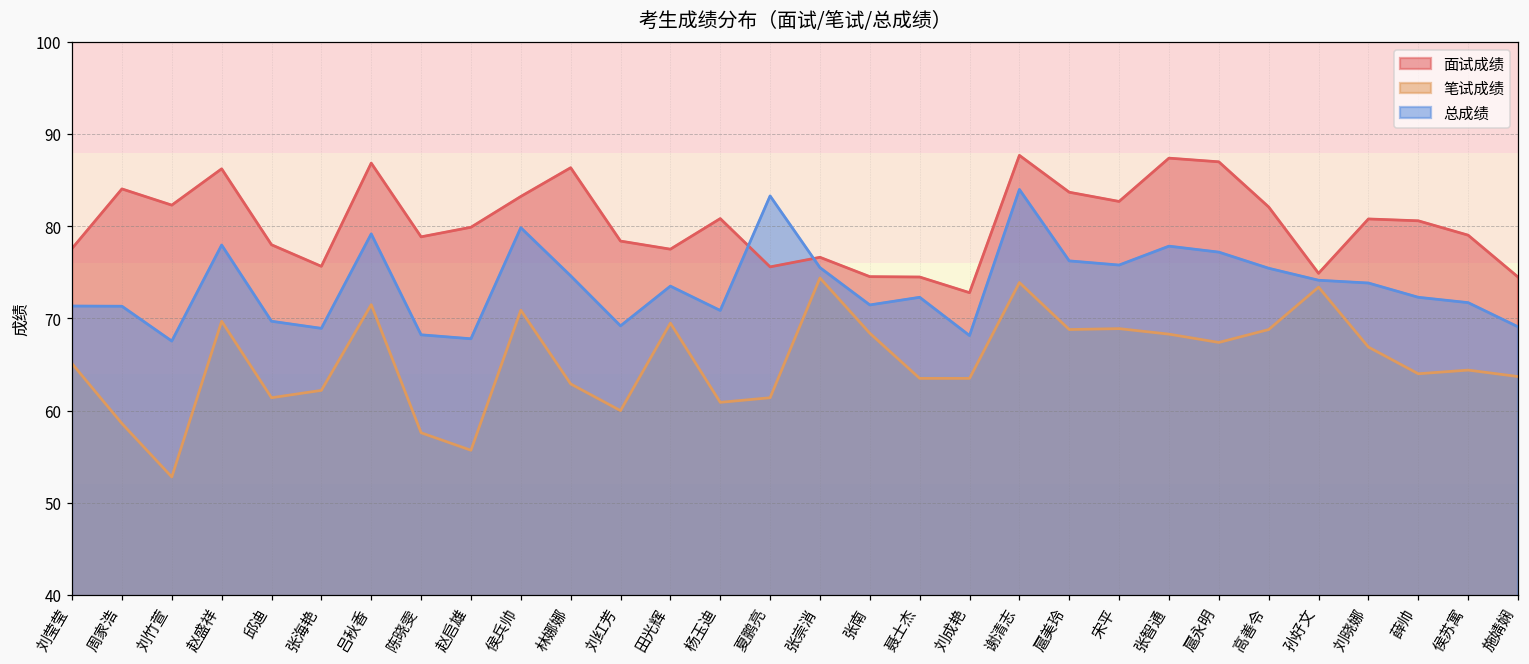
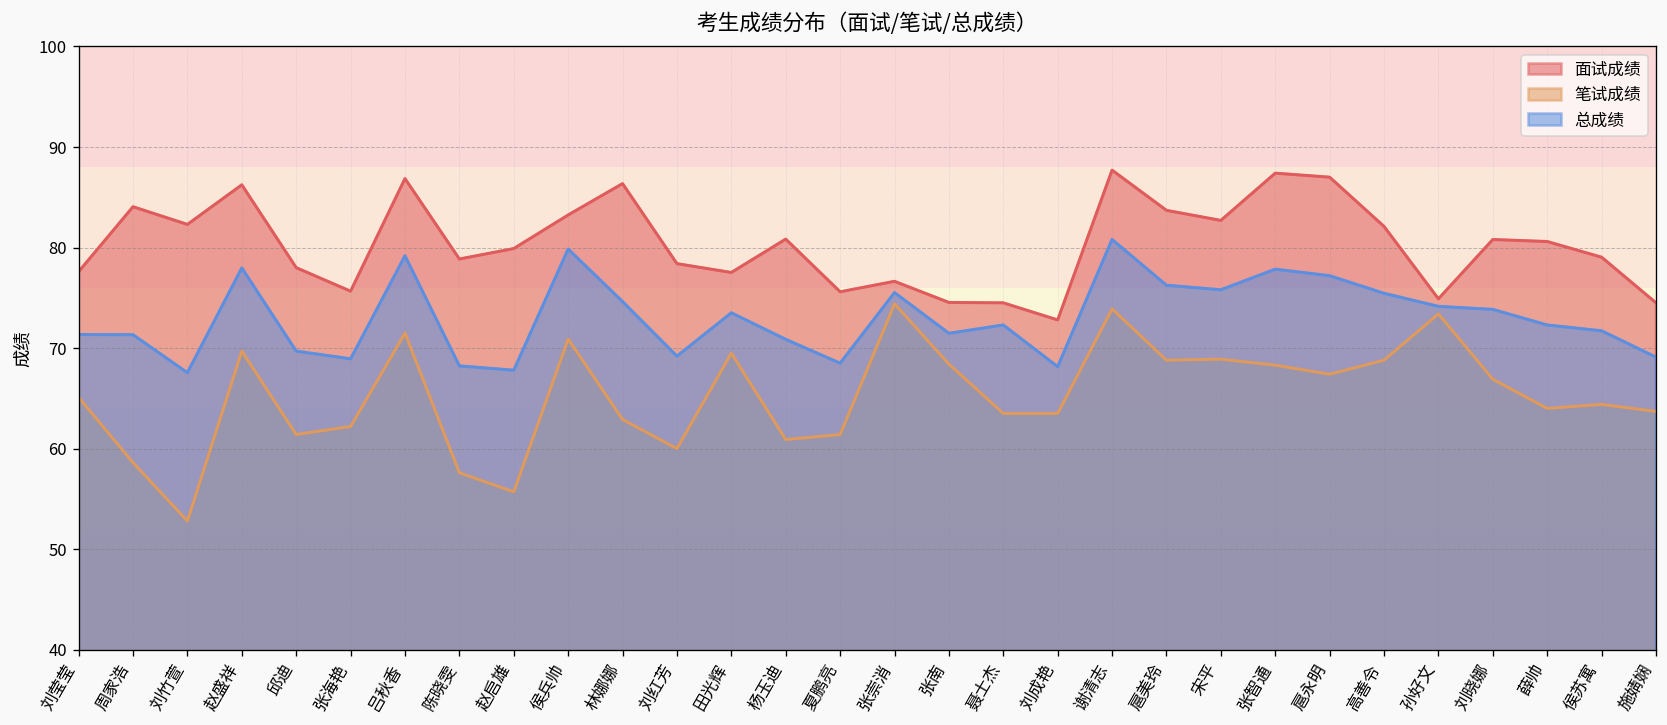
  {
    "总成绩": {
      "刘莹莹": 71,
      "周家浩": 71,
      "刘竹萱": 68,
      "赵盛祥": 78,
      "邱迪": 70,
      "张海艳": 69,
      "吕秋香": 79,
      "陈晓雯": 68,
      "赵启雄": 68,
      "侯兵帅": 80,
      "林娜娜": 75,
      "刘红芳": 69,
      "田光辉": 74,
      "杨玉迪": 71,
-     "夏鹏亮": 83,
+     "夏鹏亮": 69,
      "张崇消": 76,
      "张南": 71,
      "聂士杰": 72,
      "刘成艳": 68,
-     "谢清志": 84,
+     "谢清志": 81,
      "扈美玲": 76,
      "宋平": 76,
      "张智通": 78,
      "扈永明": 77,
      "高善令": 75,
      "孙好文": 74,
      "刘晓娜": 74,
      "薛帅": 72,
      "侯苏寓": 72,
      "施婧娴": 69
    }
  }
